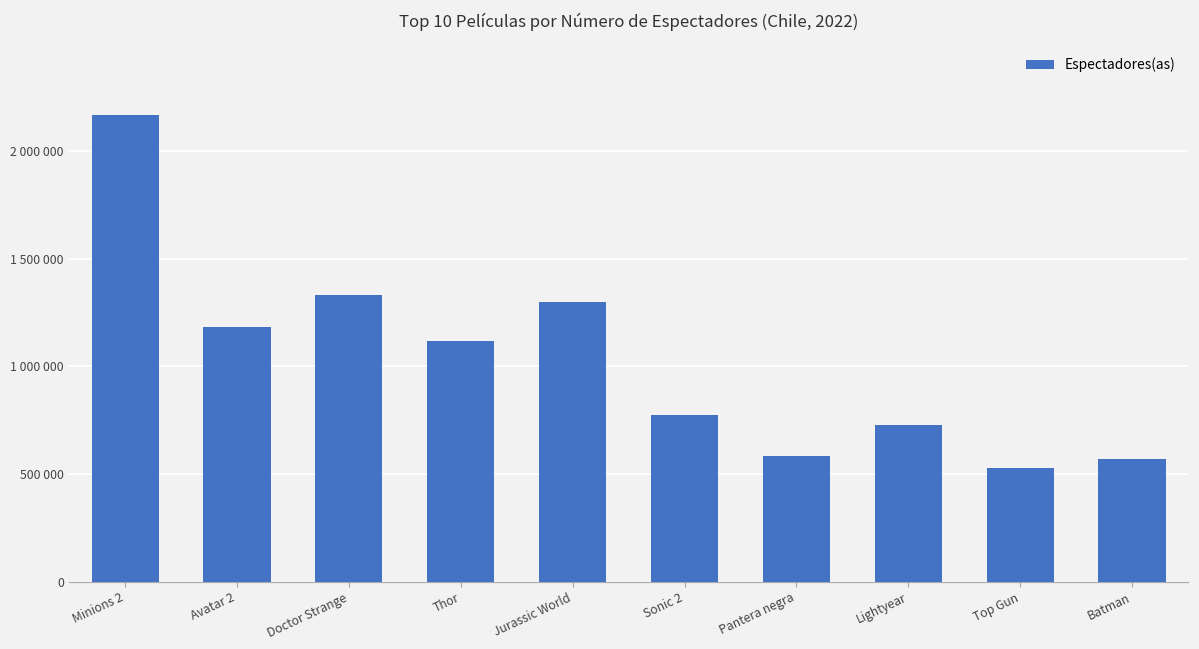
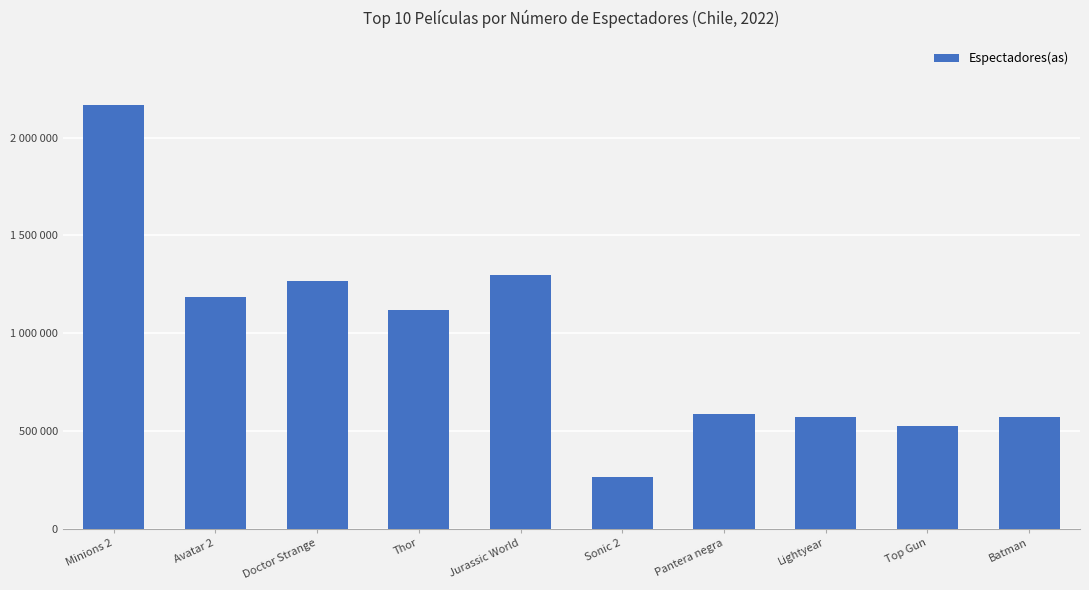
  {
    "Minions 2": 2170000,
    "Avatar 2": 1180000,
-   "Doctor Strange": 1330000,
+   "Doctor Strange": 1260000,
    "Thor": 1120000,
    "Jurassic World": 1300000,
-   "Sonic 2": 780000,
+   "Sonic 2": 260000,
    "Pantera negra": 590000,
-   "Lightyear": 730000,
+   "Lightyear": 570000,
    "Top Gun": 530000,
    "Batman": 570000
  }
